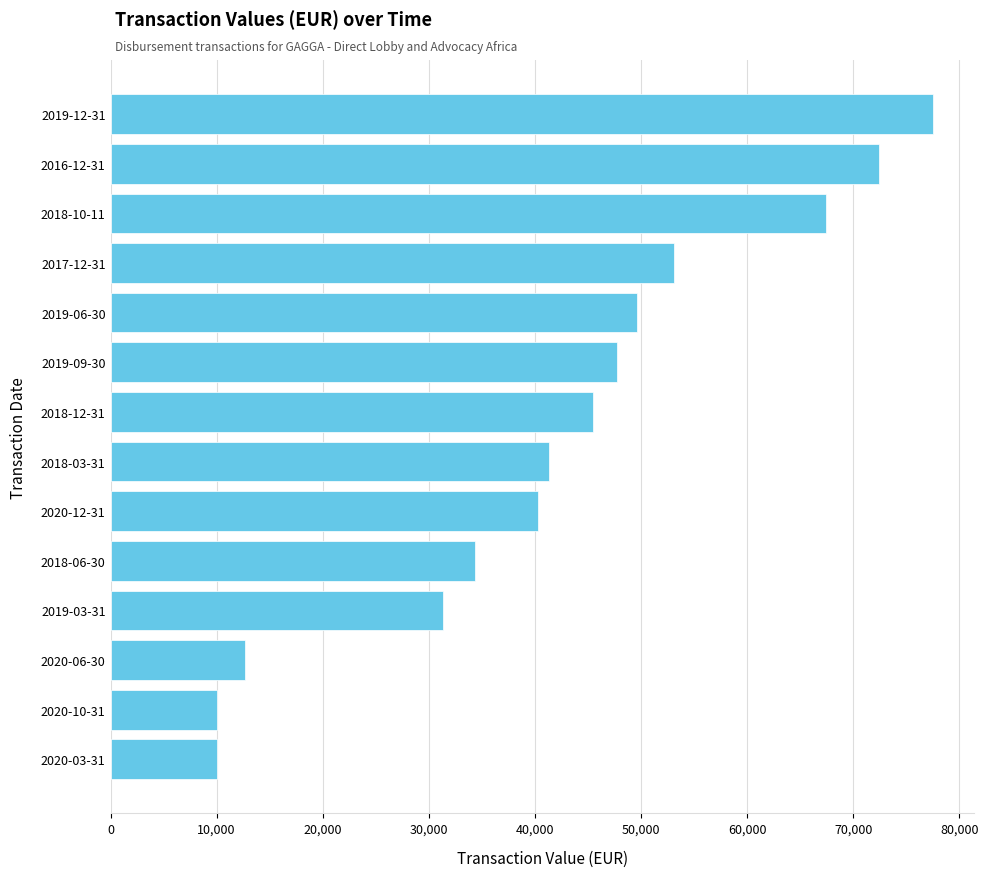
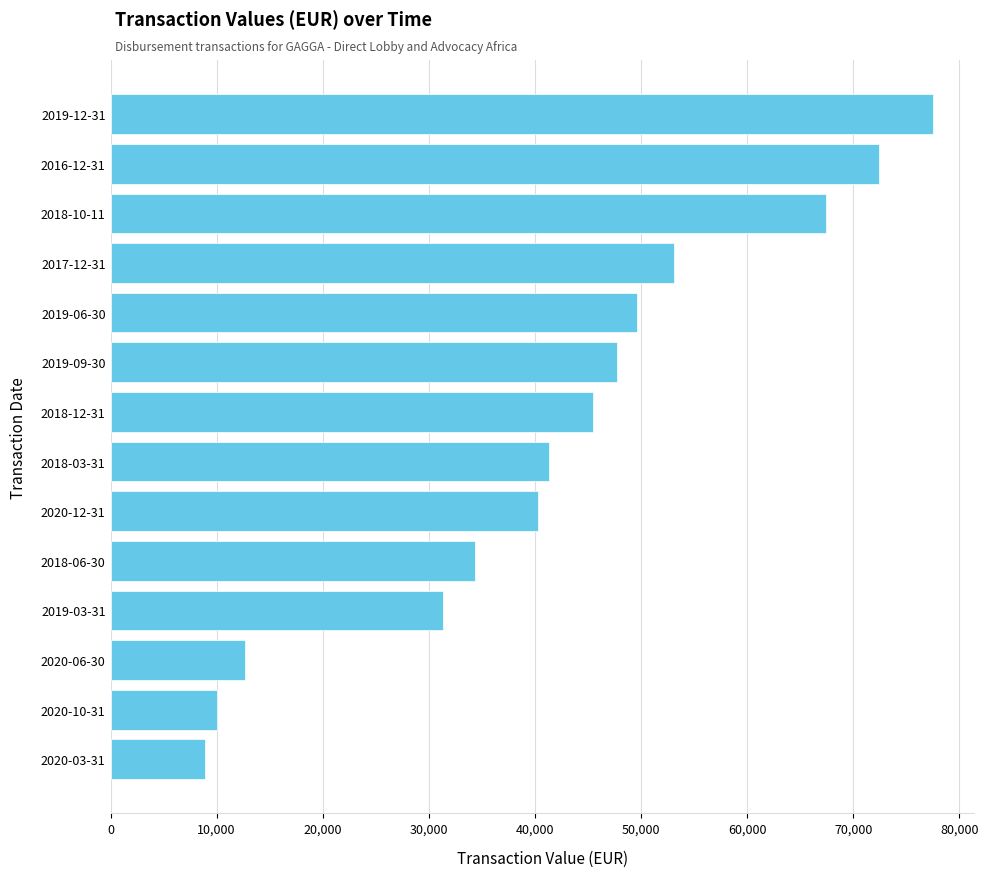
  {
    "2019-12-31": "77,500",
    "2016-12-31": "72,400",
    "2018-10-11": "67,400",
    "2017-12-31": "53,100",
    "2019-06-30": "49,600",
    "2019-09-30": "47,700",
    "2018-12-31": "45,500",
    "2018-03-31": "41,300",
    "2020-12-31": "40,300",
    "2018-06-30": "34,300",
    "2019-03-31": "31,300",
    "2020-06-30": "12,700",
    "2020-10-31": "10,100",
-   "2020-03-31": "10,100"
+   "2020-03-31": "8,900"
  }
